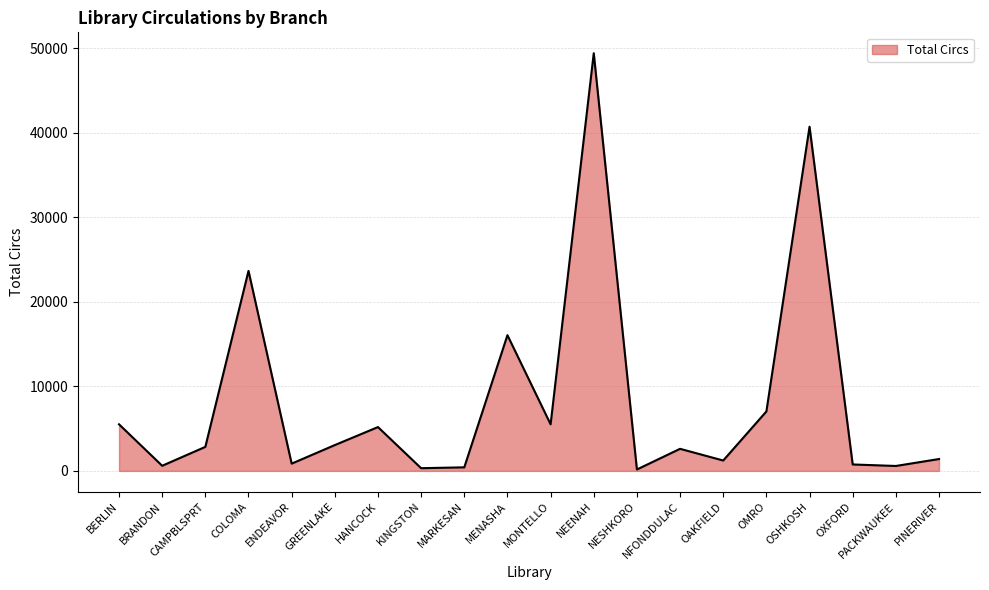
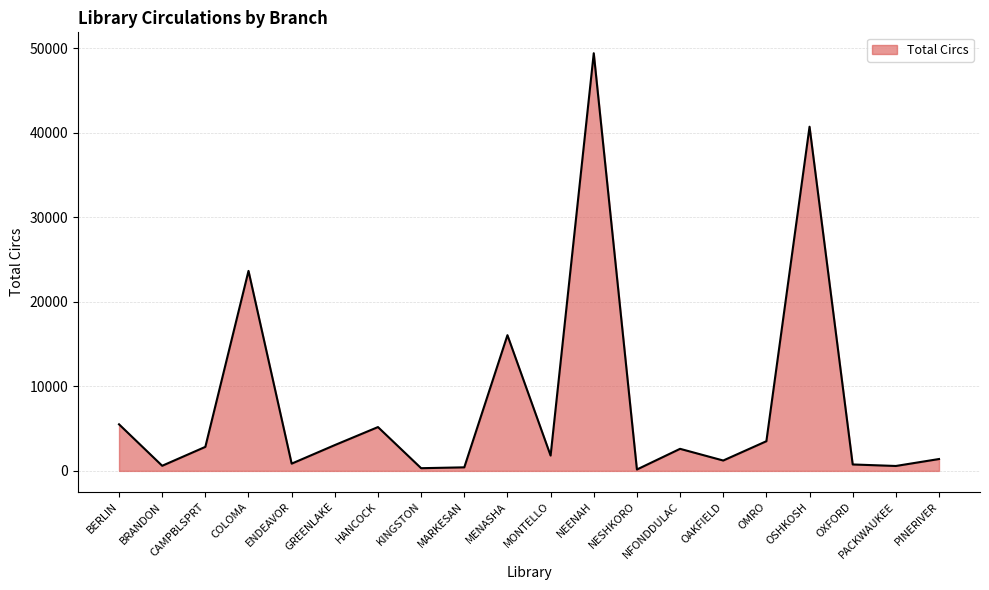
  {
    "BERLIN": 6000,
    "BRANDON": 1000,
    "CAMPBLSPRT": 3000,
    "COLOMA": 24000,
    "ENDEAVOR": 1000,
    "GREENLAKE": 3000,
    "HANCOCK": 5000,
    "KINGSTON": 0,
    "MARKESAN": 0,
    "MENASHA": 16000,
-   "MONTELLO": 6000,
+   "MONTELLO": 2000,
    "NEENAH": 49000,
    "NESHKORO": 0,
    "NFONDDULAC": 3000,
    "OAKFIELD": 1000,
-   "OMRO": 7000,
+   "OMRO": 4000,
    "OSHKOSH": 41000,
    "OXFORD": 1000,
    "PACKWAUKEE": 1000,
    "PINERIVER": 1000
  }
